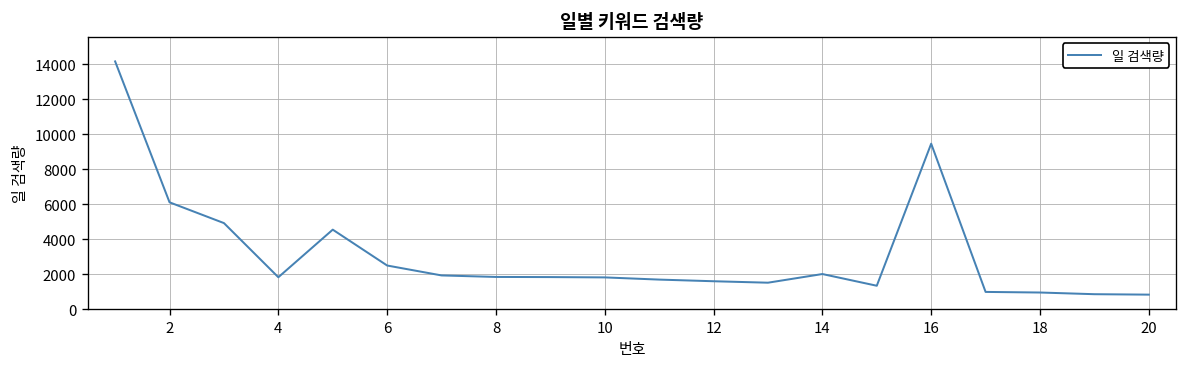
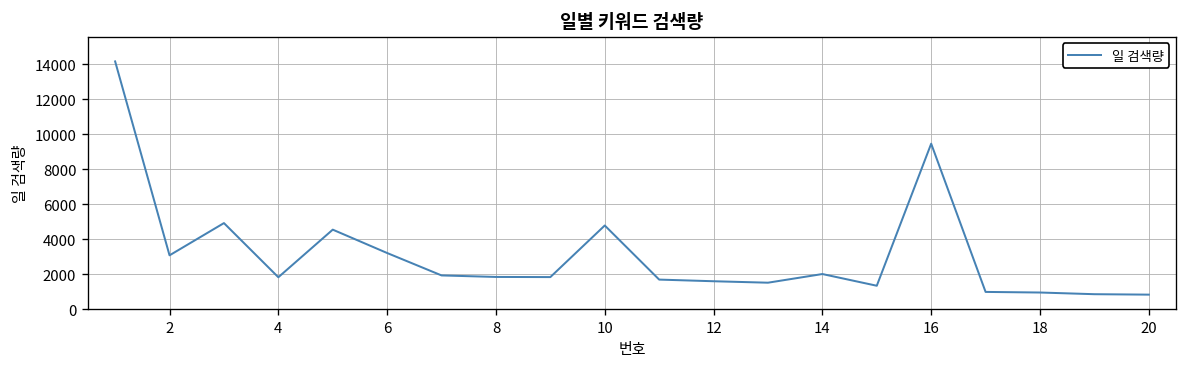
  {
-   "2": 6100,
+   "2": 3100,
    "4": 1800,
-   "6": 2500,
+   "6": 3200,
    "8": 1900,
-   "10": 1800,
+   "10": 4800,
    "12": 1600,
    "14": 2000,
    "16": 9500,
    "18": 1000,
    "20": 800
  }
